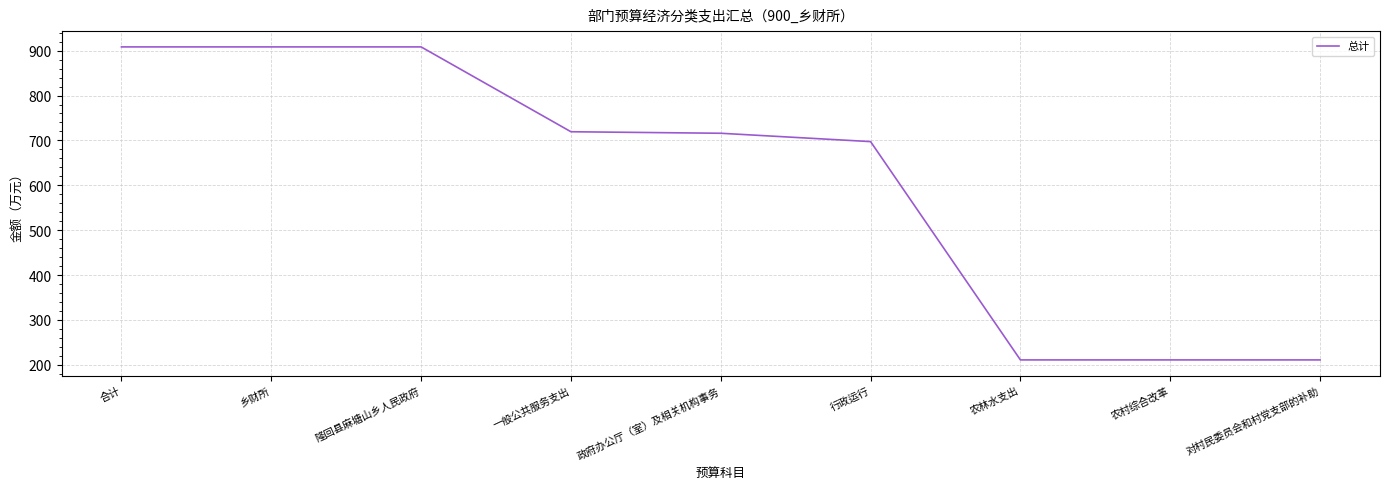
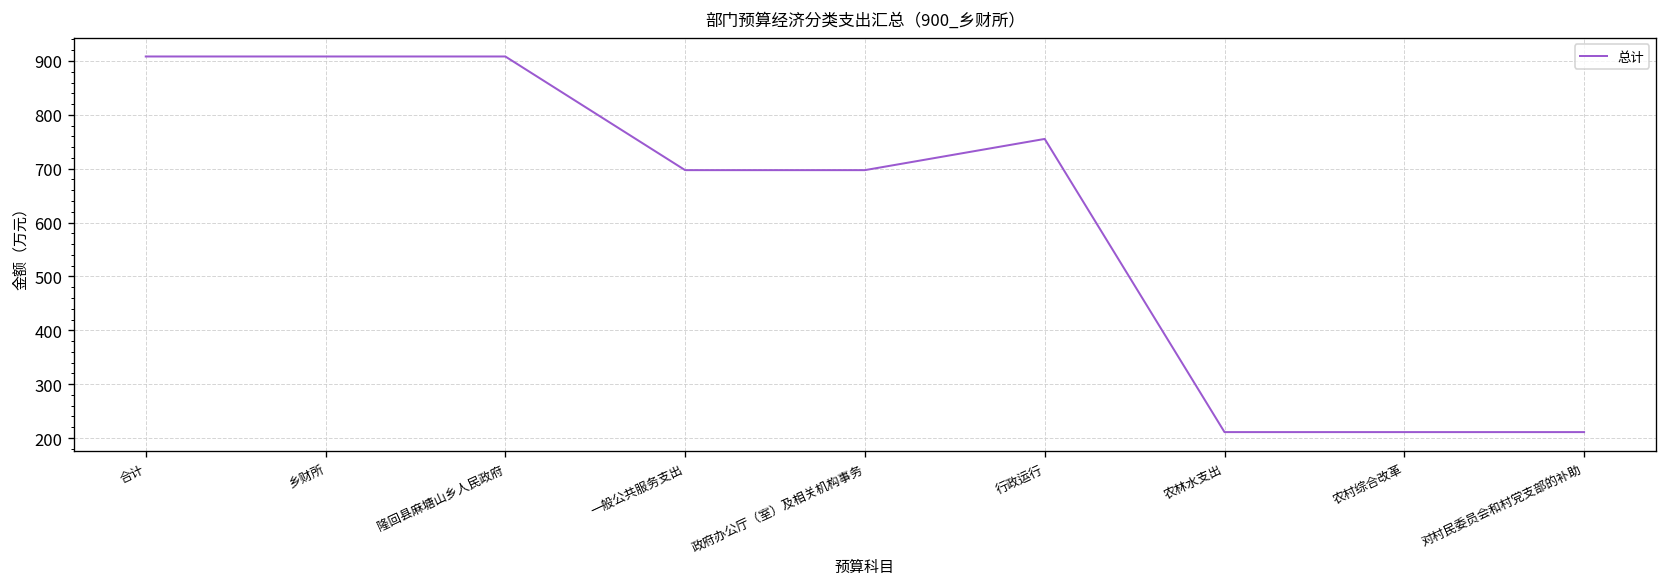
  {
    "合计": 910,
    "乡财所": 910,
    "隆回县麻塘山乡人民政府": 910,
-   "一般公共服务支出": 720,
-   "政府办公厅（室）及相关机构事务": 720,
-   "行政运行": 700,
+   "一般公共服务支出": 700,
+   "政府办公厅（室）及相关机构事务": 700,
+   "行政运行": 760,
    "农林水支出": 210,
    "农村综合改革": 210,
    "对村民委员会和村党支部的补助": 210
  }
